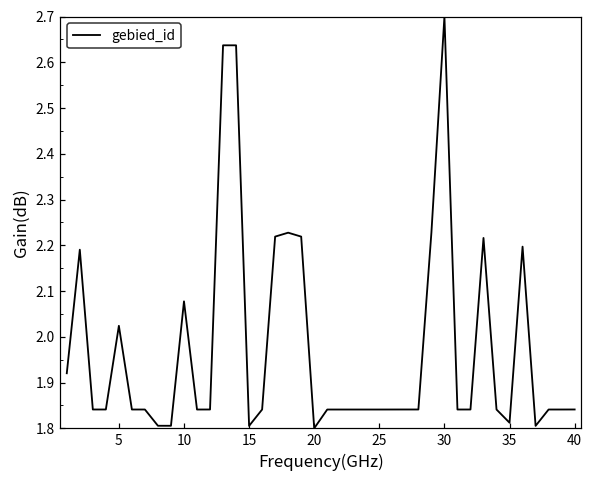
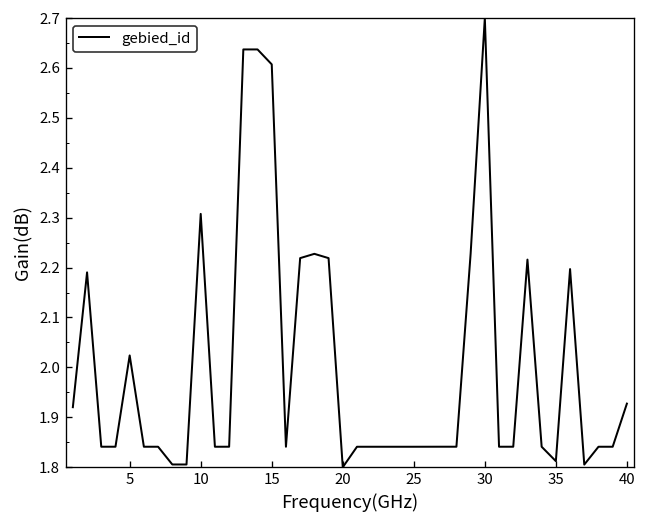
  {
    "5": 2.02,
-   "10": 2.08,
-   "15": 1.81,
+   "10": 2.31,
+   "15": 2.61,
    "20": 1.80,
    "25": 1.84,
    "30": 2.70,
    "35": 1.81,
-   "40": 1.84
+   "40": 1.93
  }
